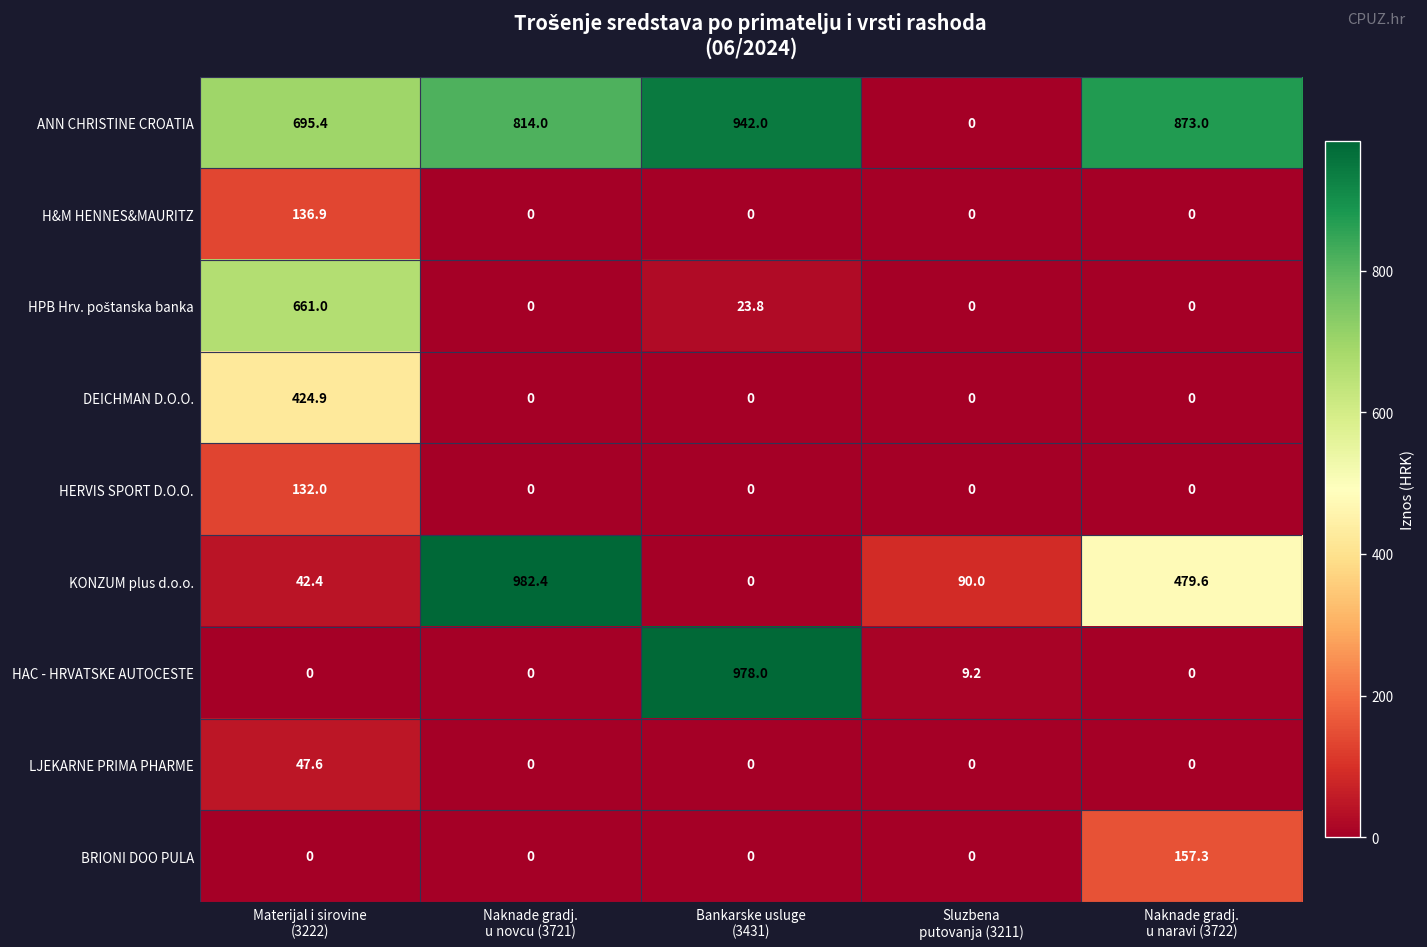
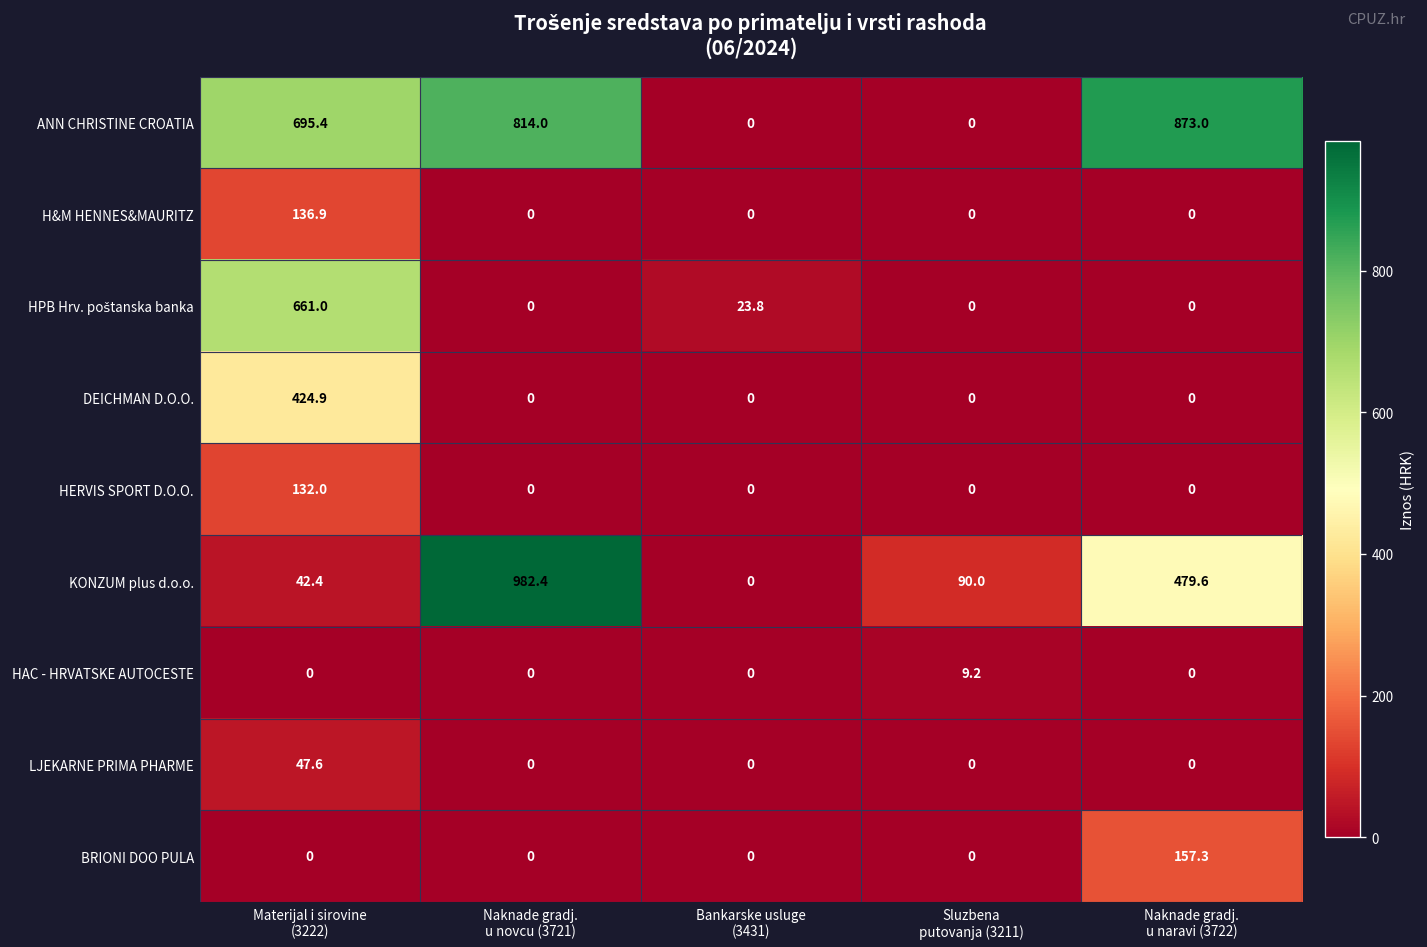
  {
    "ANN CHRISTINE CROATIA": {
      "Materijal i sirovine (3222)": 695.4,
      "Naknade gradj. u novcu (3721)": 814.0,
-     "Bankarske usluge (3431)": 942.0,
+     "Bankarske usluge (3431)": 0,
      "Sluzbena putovanja (3211)": 0,
      "Naknade gradj. u naravi (3722)": 873.0
    },
    "H&M HENNES&MAURITZ": {
      "Materijal i sirovine (3222)": 136.9,
      "Naknade gradj. u novcu (3721)": 0,
      "Bankarske usluge (3431)": 0,
      "Sluzbena putovanja (3211)": 0,
      "Naknade gradj. u naravi (3722)": 0
    },
    "HPB Hrv. poštanska banka": {
      "Materijal i sirovine (3222)": 661.0,
      "Naknade gradj. u novcu (3721)": 0,
      "Bankarske usluge (3431)": 23.8,
      "Sluzbena putovanja (3211)": 0,
      "Naknade gradj. u naravi (3722)": 0
    },
    "DEICHMAN D.O.O.": {
      "Materijal i sirovine (3222)": 424.9,
      "Naknade gradj. u novcu (3721)": 0,
      "Bankarske usluge (3431)": 0,
      "Sluzbena putovanja (3211)": 0,
      "Naknade gradj. u naravi (3722)": 0
    },
    "HERVIS SPORT D.O.O.": {
      "Materijal i sirovine (3222)": 132.0,
      "Naknade gradj. u novcu (3721)": 0,
      "Bankarske usluge (3431)": 0,
      "Sluzbena putovanja (3211)": 0,
      "Naknade gradj. u naravi (3722)": 0
    },
    "KONZUM plus d.o.o.": {
      "Materijal i sirovine (3222)": 42.4,
      "Naknade gradj. u novcu (3721)": 982.4,
      "Bankarske usluge (3431)": 0,
      "Sluzbena putovanja (3211)": 90.0,
      "Naknade gradj. u naravi (3722)": 479.6
    },
    "HAC - HRVATSKE AUTOCESTE": {
      "Materijal i sirovine (3222)": 0,
      "Naknade gradj. u novcu (3721)": 0,
-     "Bankarske usluge (3431)": 978.0,
+     "Bankarske usluge (3431)": 0,
      "Sluzbena putovanja (3211)": 9.2,
      "Naknade gradj. u naravi (3722)": 0
    },
    "LJEKARNE PRIMA PHARME": {
      "Materijal i sirovine (3222)": 47.6,
      "Naknade gradj. u novcu (3721)": 0,
      "Bankarske usluge (3431)": 0,
      "Sluzbena putovanja (3211)": 0,
      "Naknade gradj. u naravi (3722)": 0
    },
    "BRIONI DOO PULA": {
      "Materijal i sirovine (3222)": 0,
      "Naknade gradj. u novcu (3721)": 0,
      "Bankarske usluge (3431)": 0,
      "Sluzbena putovanja (3211)": 0,
      "Naknade gradj. u naravi (3722)": 157.3
    }
  }
